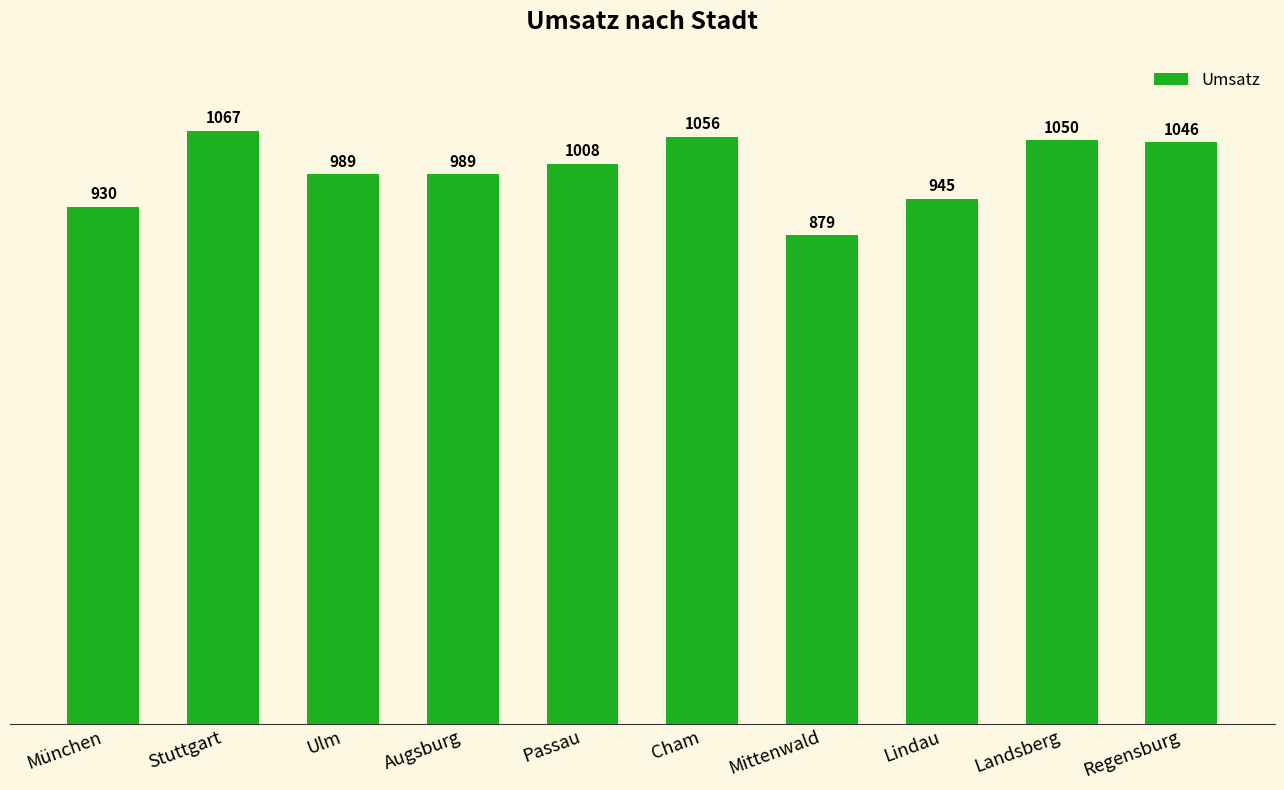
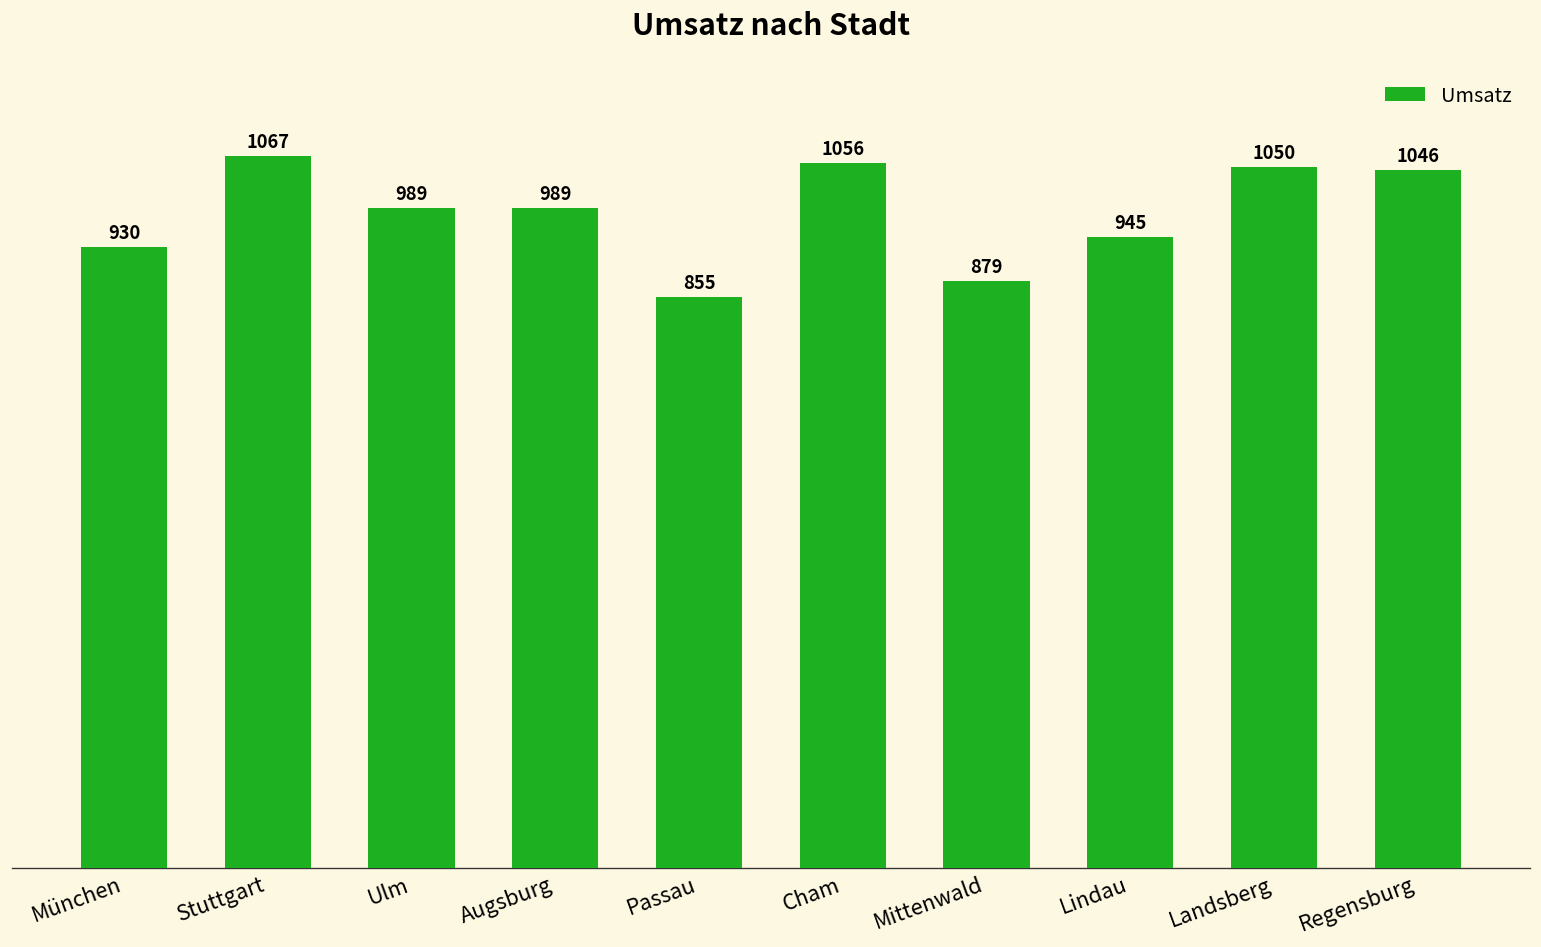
  {
    "München": 930,
    "Stuttgart": 1067,
    "Ulm": 989,
    "Augsburg": 989,
-   "Passau": 1008,
+   "Passau": 855,
    "Cham": 1056,
    "Mittenwald": 879,
    "Lindau": 945,
    "Landsberg": 1050,
    "Regensburg": 1046
  }
